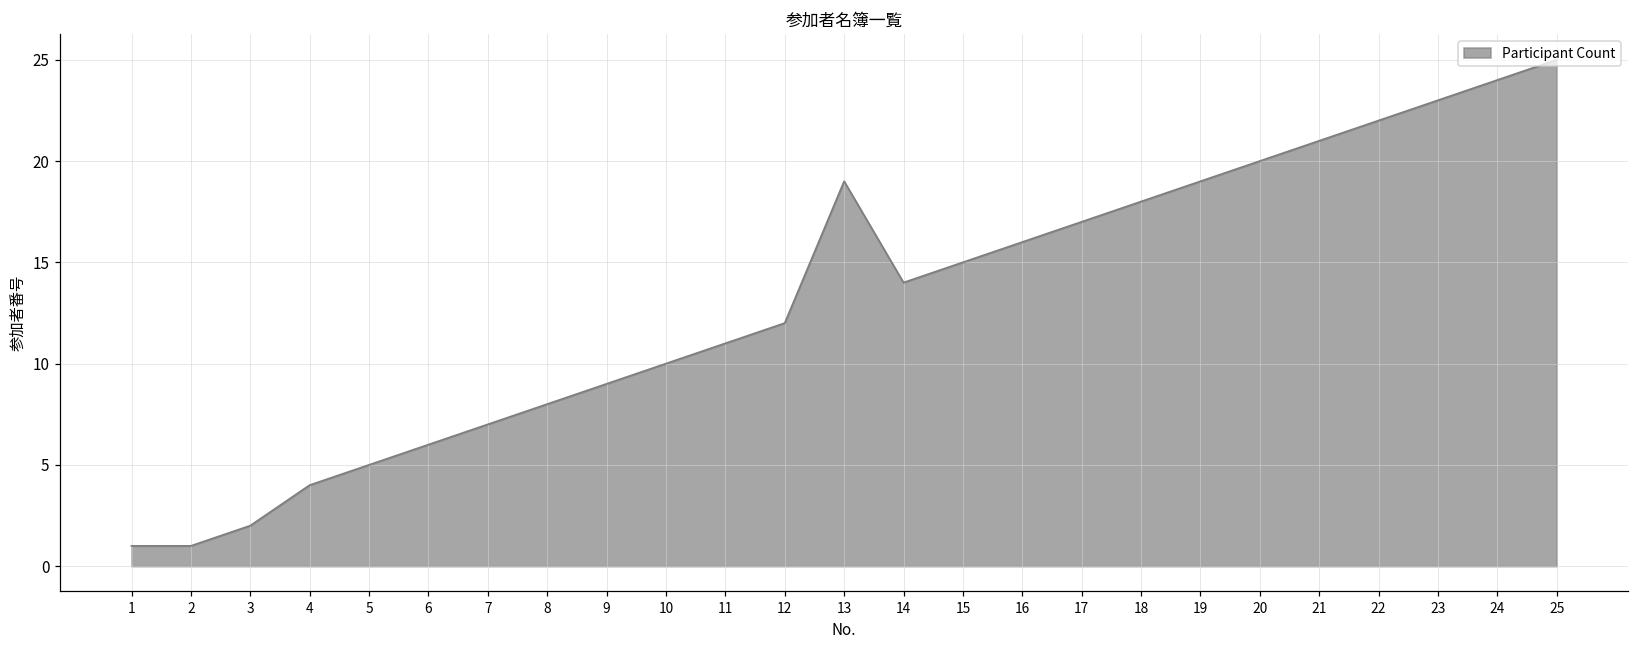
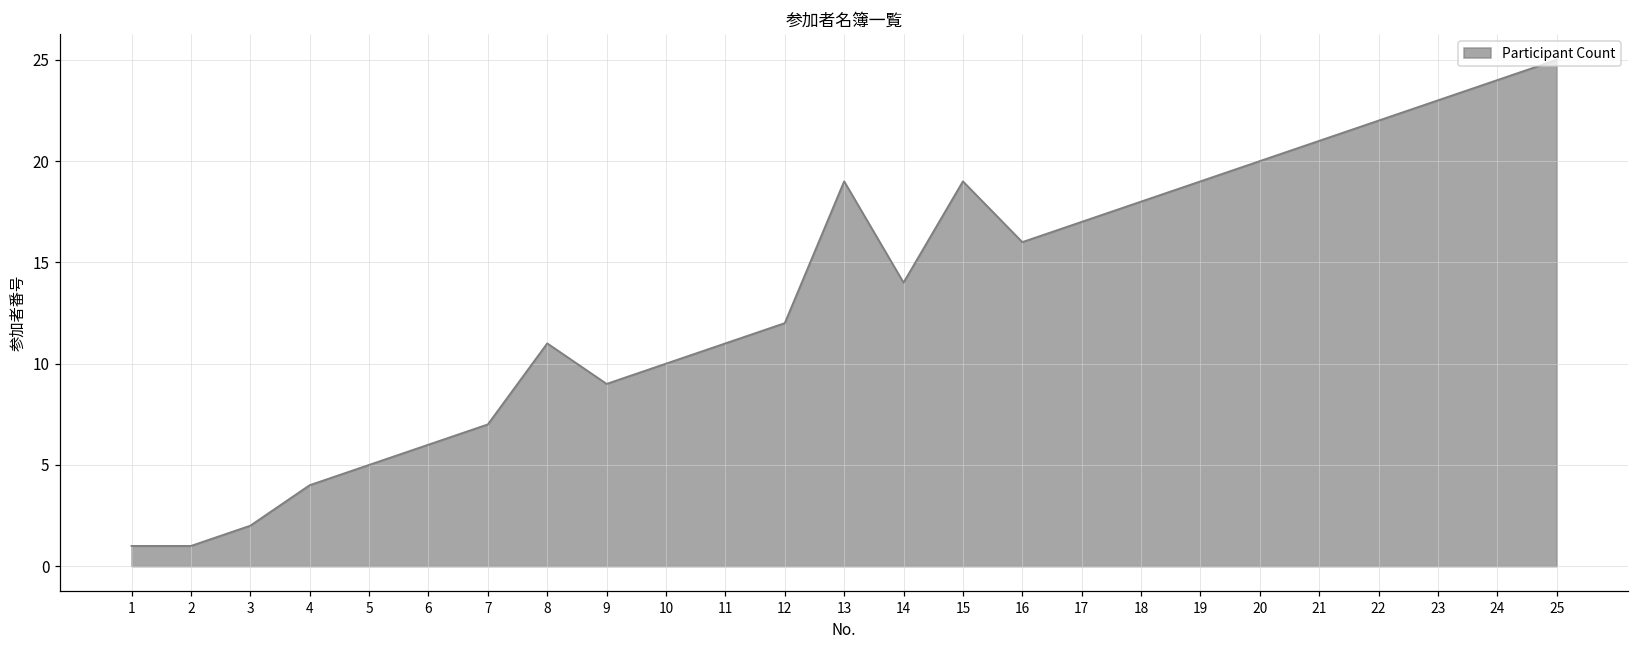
  {
    "1": 1,
    "2": 1,
    "3": 2,
    "4": 4,
    "5": 5,
    "6": 6,
    "7": 7,
-   "8": 8,
+   "8": 11,
    "9": 9,
    "10": 10,
    "11": 11,
    "12": 12,
    "13": 19,
    "14": 14,
-   "15": 15,
+   "15": 19,
    "16": 16,
    "17": 17,
    "18": 18,
    "19": 19,
    "20": 20,
    "21": 21,
    "22": 22,
    "23": 23,
    "24": 24
  }
